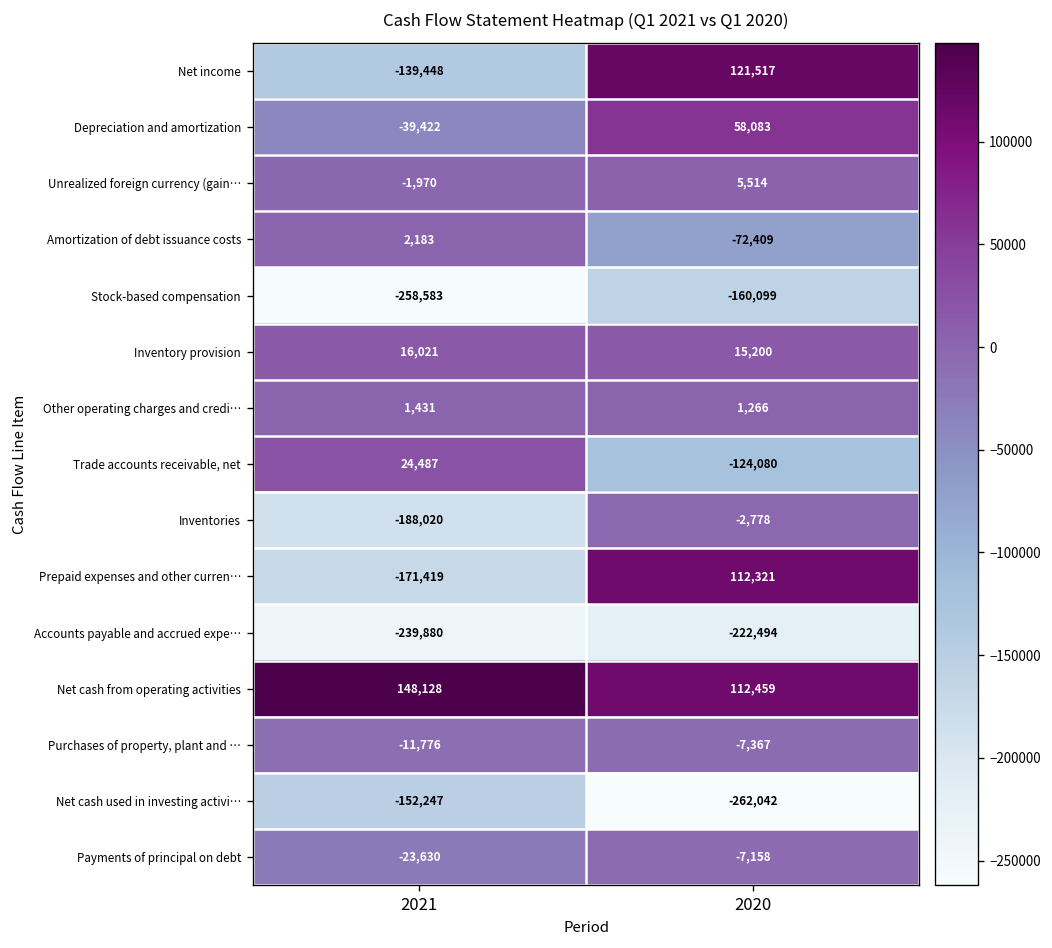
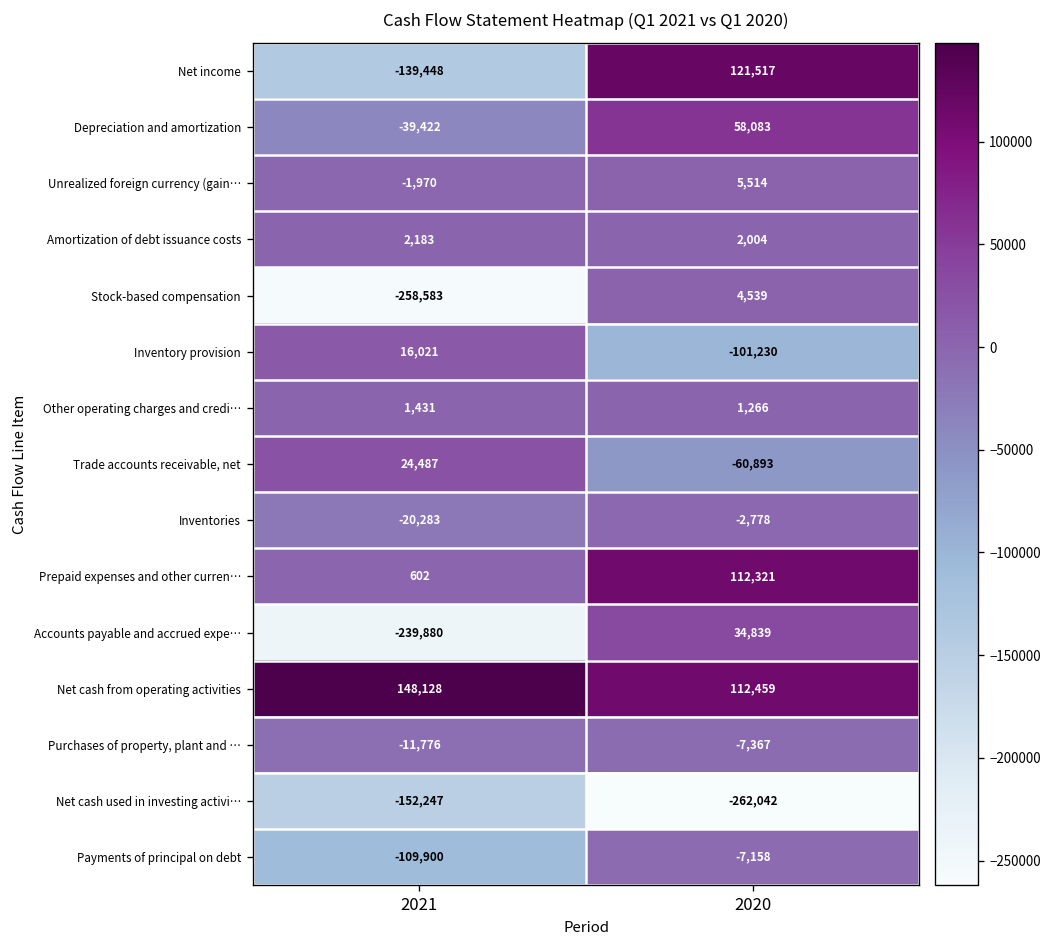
  {
    "Net income": {
      "2021": "-139,448",
      "2020": "121,517"
    },
    "Depreciation and amortization": {
      "2021": "-39,422",
      "2020": "58,083"
    },
    "Unrealized foreign currency (gain…": {
      "2021": "-1,970",
      "2020": "5,514"
    },
    "Amortization of debt issuance costs": {
      "2021": "2,183",
-     "2020": "-72,409"
+     "2020": "2,004"
    },
    "Stock-based compensation": {
      "2021": "-258,583",
-     "2020": "-160,099"
+     "2020": "4,539"
    },
    "Inventory provision": {
      "2021": "16,021",
-     "2020": "15,200"
+     "2020": "-101,230"
    },
    "Other operating charges and credi…": {
      "2021": "1,431",
      "2020": "1,266"
    },
    "Trade accounts receivable, net": {
      "2021": "24,487",
-     "2020": "-124,080"
+     "2020": "-60,893"
    },
    "Inventories": {
-     "2021": "-188,020",
+     "2021": "-20,283",
      "2020": "-2,778"
    },
    "Prepaid expenses and other curren…": {
-     "2021": "-171,419",
+     "2021": "602",
      "2020": "112,321"
    },
    "Accounts payable and accrued expe…": {
      "2021": "-239,880",
-     "2020": "-222,494"
+     "2020": "34,839"
    },
    "Net cash from operating activities": {
      "2021": "148,128",
      "2020": "112,459"
    },
    "Purchases of property, plant and …": {
      "2021": "-11,776",
      "2020": "-7,367"
    },
    "Net cash used in investing activi…": {
      "2021": "-152,247",
      "2020": "-262,042"
    },
    "Payments of principal on debt": {
-     "2021": "-23,630",
+     "2021": "-109,900",
      "2020": "-7,158"
    }
  }
